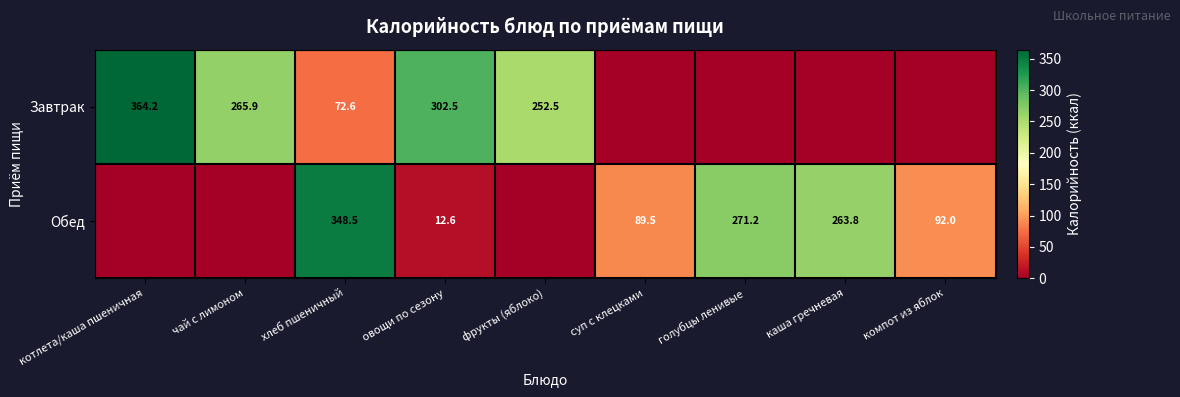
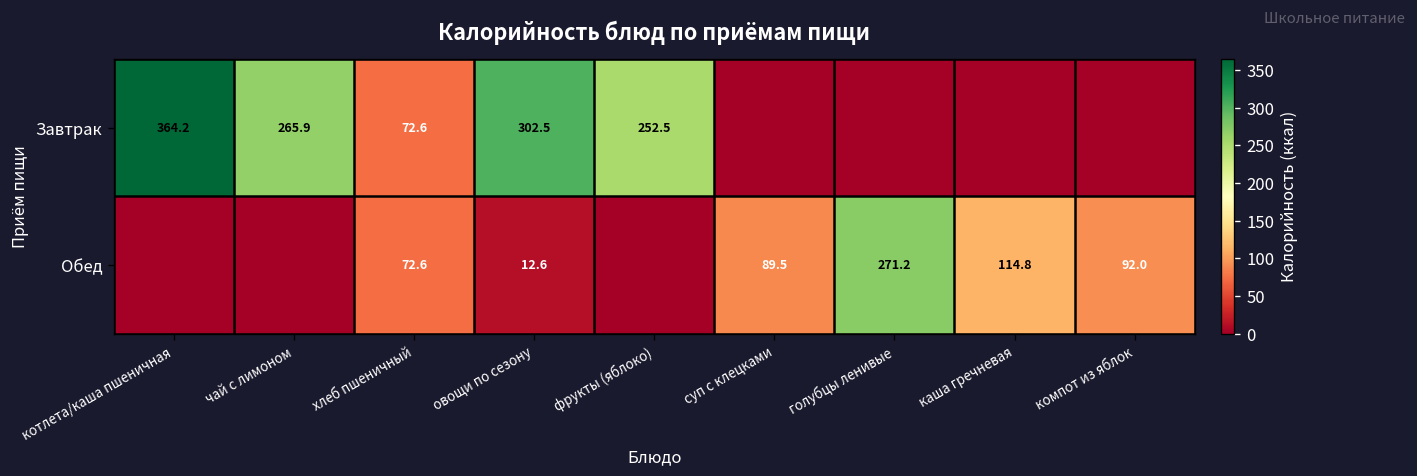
  {
    "Завтрак": {
      "котлета/каша пшеничная": 364.2,
      "чай с лимоном": 265.9,
      "хлеб пшеничный": 72.6,
      "овощи по сезону": 302.5,
      "фрукты (яблоко)": 252.5
    },
    "Обед": {
-     "хлеб пшеничный": 348.5,
+     "хлеб пшеничный": 72.6,
      "овощи по сезону": 12.6,
      "суп с клецками": 89.5,
      "голубцы ленивые": 271.2,
-     "каша гречневая": 263.8,
+     "каша гречневая": 114.8,
      "компот из яблок": 92.0
    }
  }
